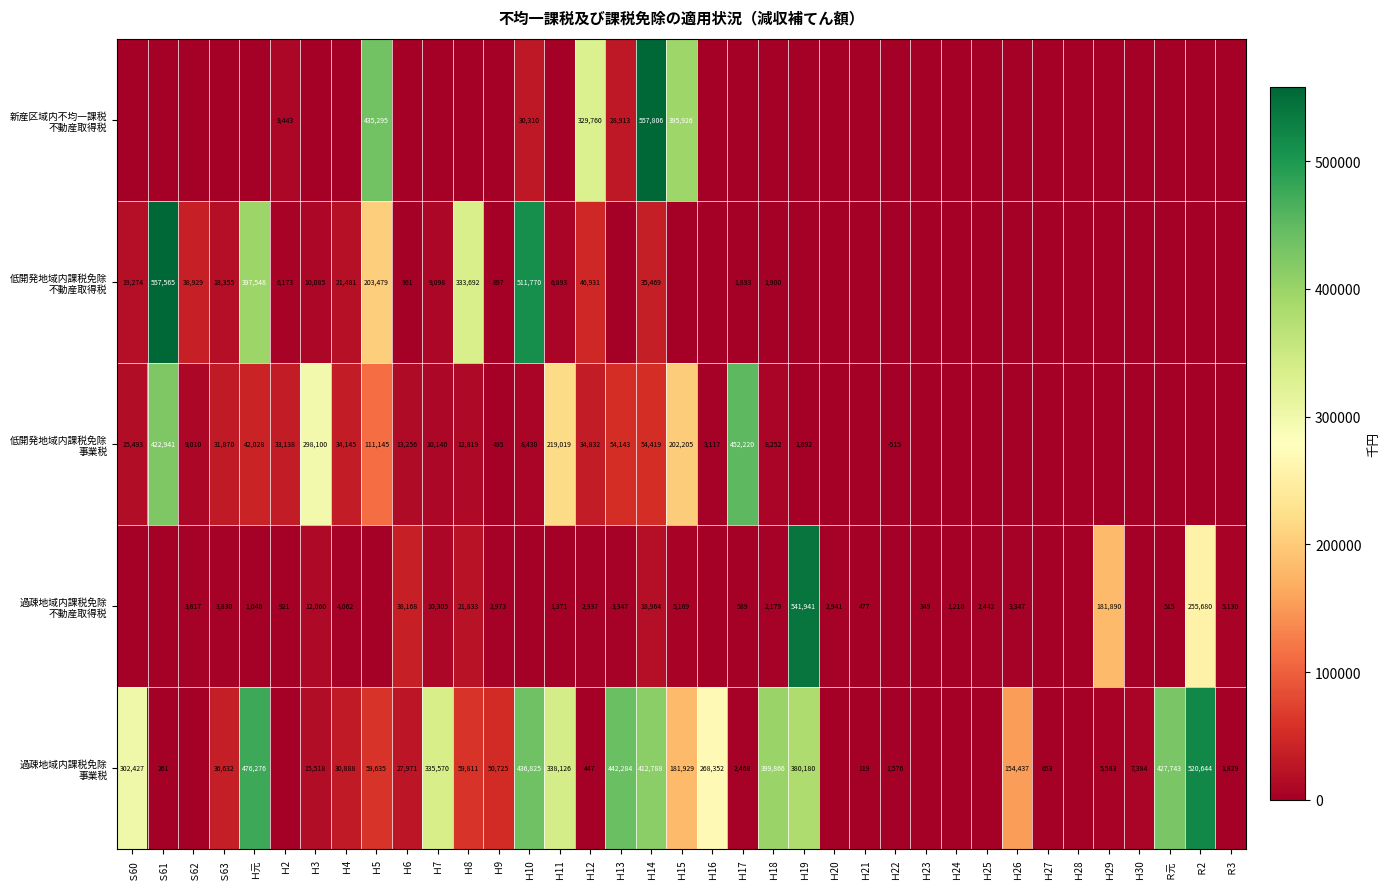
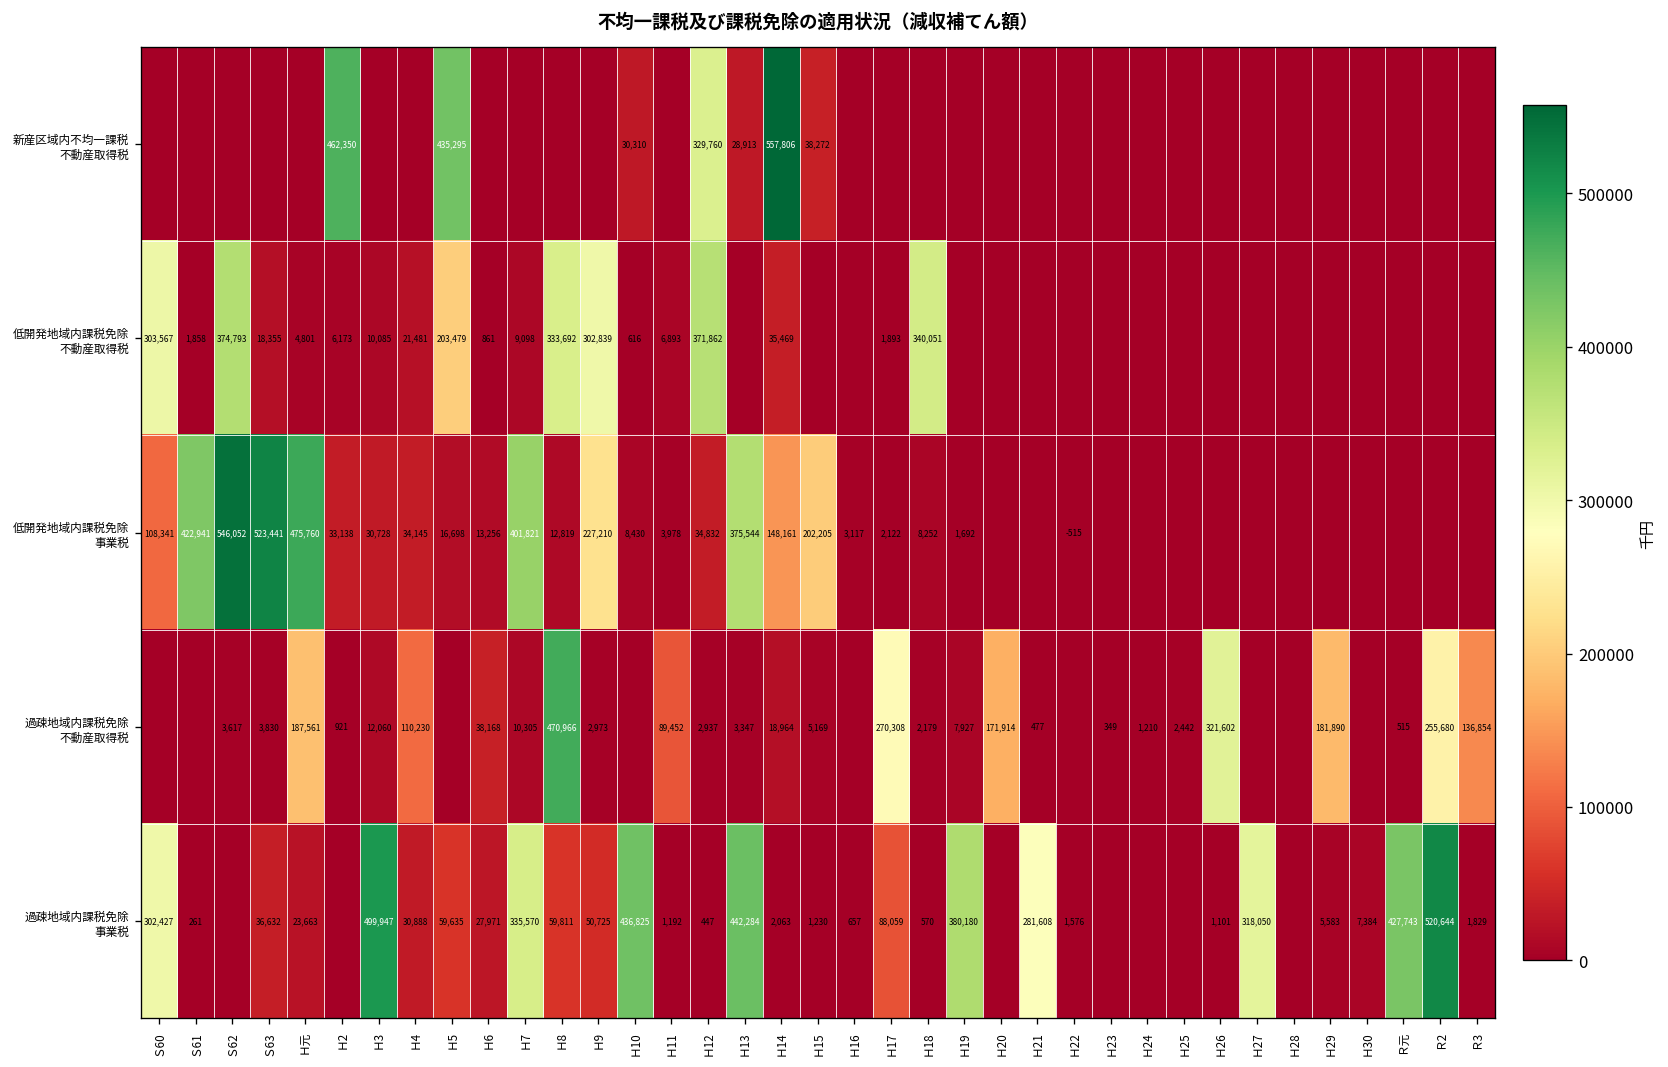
  {
    "新産区域内不均一課税 不動産取得税": {
-     "Ｈ2": "9,443",
+     "Ｈ2": "462,350",
      "Ｈ5": "435,295",
      "Ｈ10": "30,310",
      "Ｈ12": "329,760",
      "Ｈ13": "28,913",
      "Ｈ14": "557,806",
-     "Ｈ15": "395,926"
+     "Ｈ15": "38,272"
    },
    "低開発地域内課税免除 不動産取得税": {
-     "Ｓ60": "19,274",
-     "Ｓ61": "557,565",
-     "Ｓ62": "38,929",
+     "Ｓ60": "303,567",
+     "Ｓ61": "1,858",
+     "Ｓ62": "374,793",
      "Ｓ63": "18,355",
-     "Ｈ元": "397,548",
+     "Ｈ元": "4,801",
      "Ｈ2": "6,173",
      "Ｈ3": "10,085",
      "Ｈ4": "21,481",
      "Ｈ5": "203,479",
      "Ｈ6": "861",
      "Ｈ7": "9,098",
      "Ｈ8": "333,692",
-     "Ｈ9": "897",
-     "Ｈ10": "511,770",
+     "Ｈ9": "302,839",
+     "Ｈ10": "616",
      "Ｈ11": "6,893",
-     "Ｈ12": "46,931",
+     "Ｈ12": "371,862",
      "Ｈ14": "35,469",
      "Ｈ17": "1,893",
-     "Ｈ18": "1,900"
+     "Ｈ18": "340,051"
    },
    "低開発地域内課税免除 事業税": {
-     "Ｓ60": "15,493",
+     "Ｓ60": "108,341",
      "Ｓ61": "422,941",
-     "Ｓ62": "9,010",
-     "Ｓ63": "31,870",
-     "Ｈ元": "42,028",
+     "Ｓ62": "546,052",
+     "Ｓ63": "523,441",
+     "Ｈ元": "475,760",
      "Ｈ2": "33,138",
-     "Ｈ3": "298,100",
+     "Ｈ3": "30,728",
      "Ｈ4": "34,145",
-     "Ｈ5": "111,145",
+     "Ｈ5": "16,698",
      "Ｈ6": "13,256",
-     "Ｈ7": "10,140",
+     "Ｈ7": "401,821",
      "Ｈ8": "12,819",
-     "Ｈ9": "495",
+     "Ｈ9": "227,210",
      "Ｈ10": "8,430",
-     "Ｈ11": "219,019",
+     "Ｈ11": "3,978",
      "Ｈ12": "34,832",
-     "Ｈ13": "54,143",
-     "Ｈ14": "54,419",
+     "Ｈ13": "375,544",
+     "Ｈ14": "148,161",
      "Ｈ15": "202,205",
      "Ｈ16": "3,117",
-     "Ｈ17": "452,220",
+     "Ｈ17": "2,122",
      "Ｈ18": "8,252",
      "Ｈ19": "1,692",
      "Ｈ22": "-515"
    },
    "過疎地域内課税免除 不動産取得税": {
      "Ｓ62": "3,617",
      "Ｓ63": "3,830",
-     "Ｈ元": "1,048",
+     "Ｈ元": "187,561",
      "Ｈ2": "921",
      "Ｈ3": "12,060",
-     "Ｈ4": "4,062",
+     "Ｈ4": "110,230",
      "Ｈ6": "38,168",
      "Ｈ7": "10,305",
-     "Ｈ8": "21,833",
+     "Ｈ8": "470,966",
      "Ｈ9": "2,973",
-     "Ｈ11": "1,371",
+     "Ｈ11": "89,452",
      "Ｈ12": "2,937",
      "Ｈ13": "3,347",
      "Ｈ14": "18,964",
      "Ｈ15": "5,169",
-     "Ｈ17": "589",
+     "Ｈ17": "270,308",
      "Ｈ18": "2,179",
-     "Ｈ19": "541,941",
-     "Ｈ20": "2,941",
+     "Ｈ19": "7,927",
+     "Ｈ20": "171,914",
      "Ｈ21": "477",
      "Ｈ23": "349",
      "Ｈ24": "1,210",
      "Ｈ25": "2,442",
-     "Ｈ26": "3,347",
+     "Ｈ26": "321,602",
      "Ｈ29": "181,890",
      "Ｒ元": "515",
      "Ｒ2": "255,680",
-     "Ｒ3": "5,130"
+     "Ｒ3": "136,854"
    },
    "過疎地域内課税免除 事業税": {
      "Ｓ60": "302,427",
      "Ｓ61": "261",
      "Ｓ63": "36,632",
-     "Ｈ元": "476,276",
-     "Ｈ3": "15,518",
+     "Ｈ元": "23,663",
+     "Ｈ3": "499,947",
      "Ｈ4": "30,888",
      "Ｈ5": "59,635",
      "Ｈ6": "27,971",
      "Ｈ7": "335,570",
      "Ｈ8": "59,811",
      "Ｈ9": "50,725",
      "Ｈ10": "436,825",
-     "Ｈ11": "338,126",
+     "Ｈ11": "1,192",
      "Ｈ12": "447",
      "Ｈ13": "442,284",
-     "Ｈ14": "412,788",
-     "Ｈ15": "181,929",
-     "Ｈ16": "268,352",
-     "Ｈ17": "2,468",
-     "Ｈ18": "399,866",
+     "Ｈ14": "2,063",
+     "Ｈ15": "1,230",
+     "Ｈ16": "657",
+     "Ｈ17": "88,059",
+     "Ｈ18": "570",
      "Ｈ19": "380,180",
-     "Ｈ21": "119",
+     "Ｈ21": "281,608",
      "Ｈ22": "1,576",
-     "Ｈ26": "154,437",
-     "Ｈ27": "653",
+     "Ｈ26": "1,101",
+     "Ｈ27": "318,050",
      "Ｈ29": "5,583",
      "Ｈ30": "7,384",
      "Ｒ元": "427,743",
      "Ｒ2": "520,644",
      "Ｒ3": "1,829"
    }
  }
